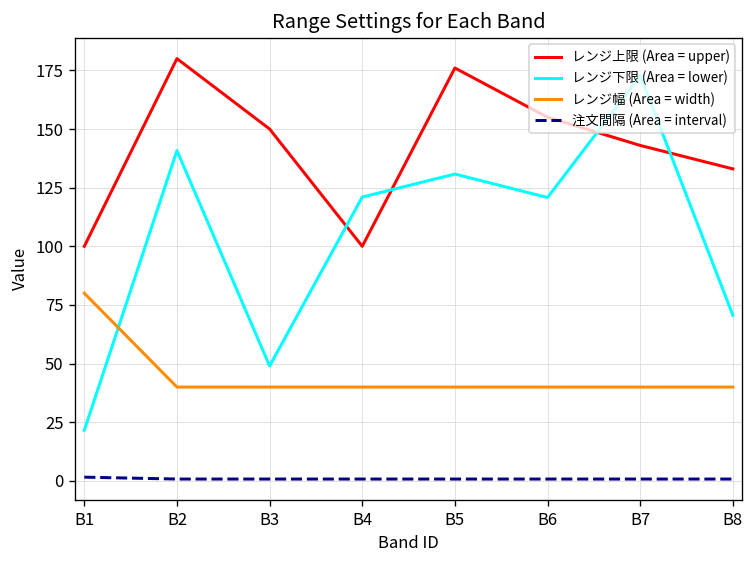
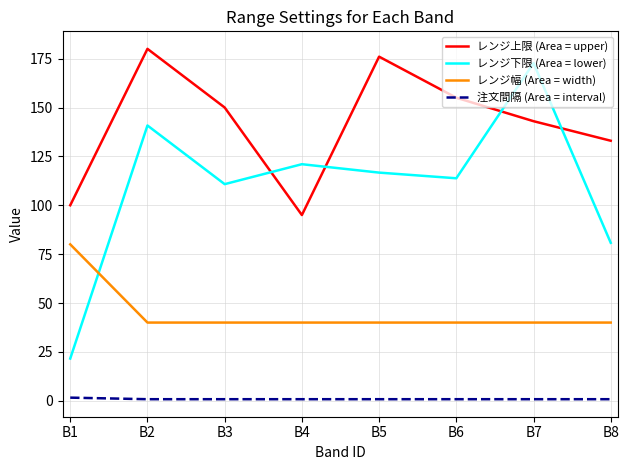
  {
    "レンジ上限 (Area = upper)": {
      "B1": 100,
      "B2": 180,
      "B3": 150,
-     "B4": 100,
+     "B4": 95,
      "B5": 176,
      "B7": 143,
      "B8": 133
    },
    "レンジ下限 (Area = lower)": {
      "B1": 22,
      "B2": 141,
-     "B3": 49,
+     "B3": 111,
      "B4": 121,
-     "B5": 131,
-     "B6": 121,
-     "B8": 71
+     "B5": 117,
+     "B6": 114,
+     "B8": 81
    },
    "レンジ幅 (Area = width)": {
      "B1": 80,
      "B2": 40,
      "B3": 40,
      "B4": 40,
      "B5": 40,
      "B6": 40,
      "B7": 40,
      "B8": 40
    },
    "注文間隔 (Area = interval)": {
      "B1": 2,
      "B2": 1,
      "B3": 1,
      "B4": 1,
      "B5": 1,
      "B6": 1,
      "B7": 1,
      "B8": 1
    }
  }
